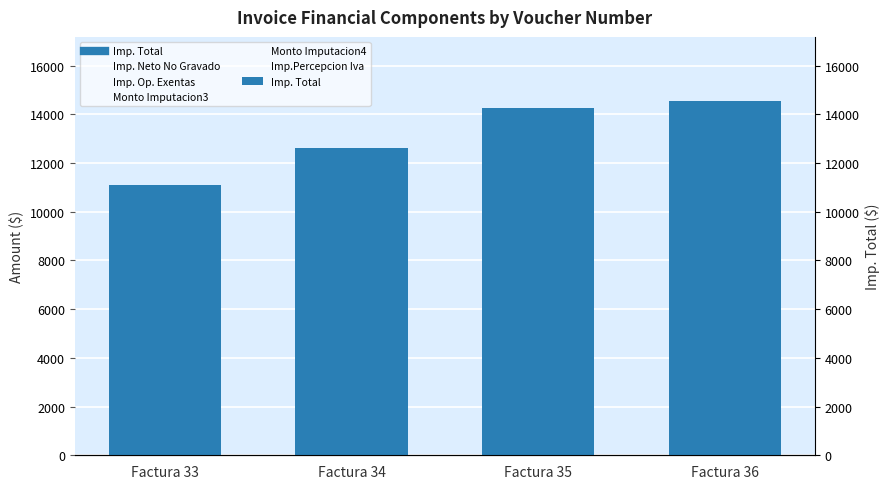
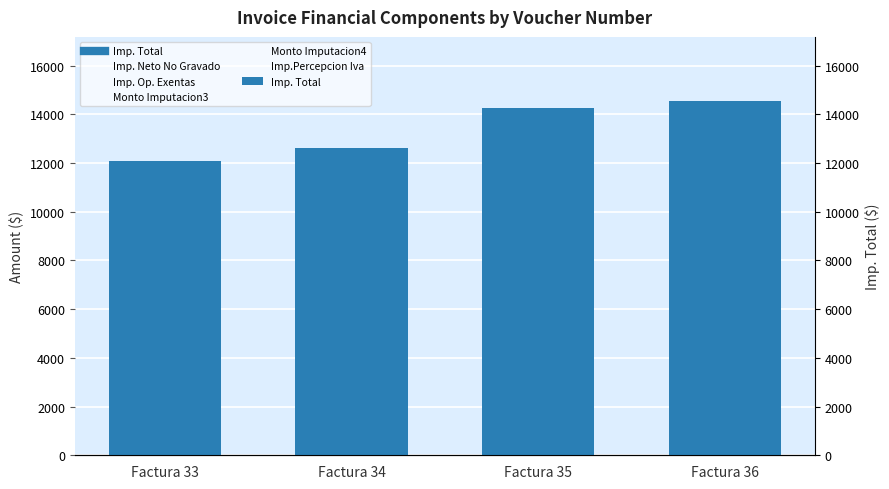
  {
    "Imp. Total": {
-     "Factura 33": 11100,
+     "Factura 33": 12100,
      "Factura 34": 12600,
      "Factura 35": 14300,
      "Factura 36": 14600
    }
  }
